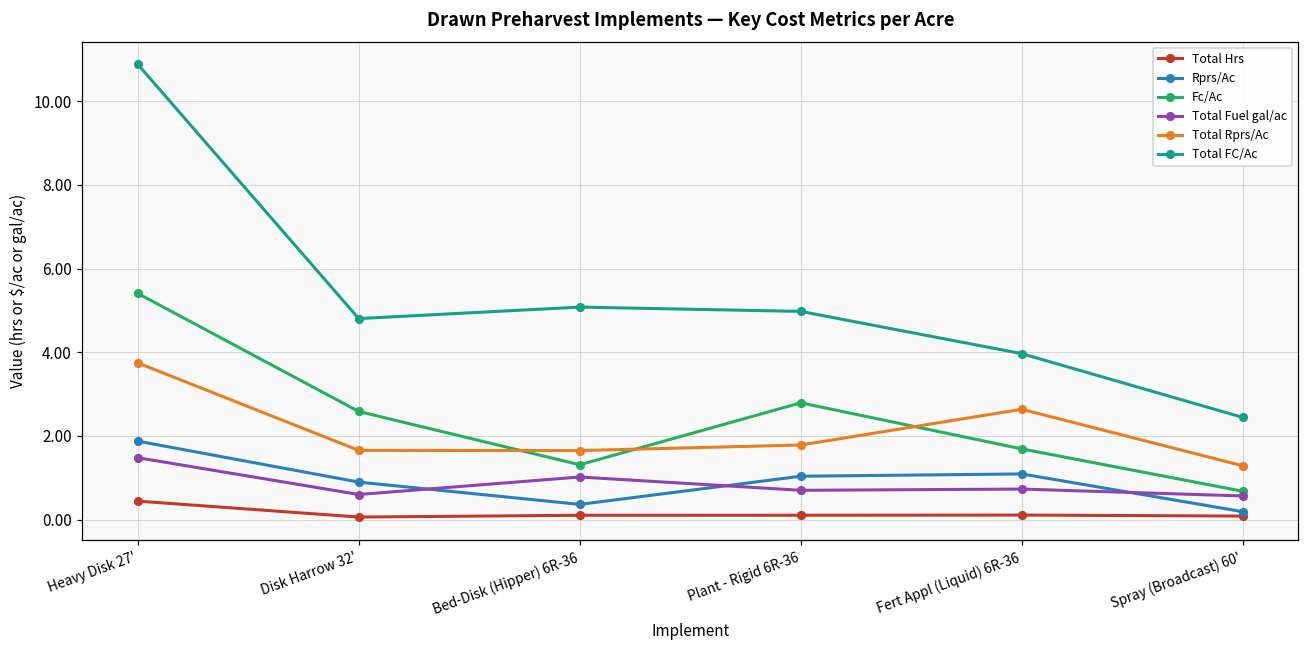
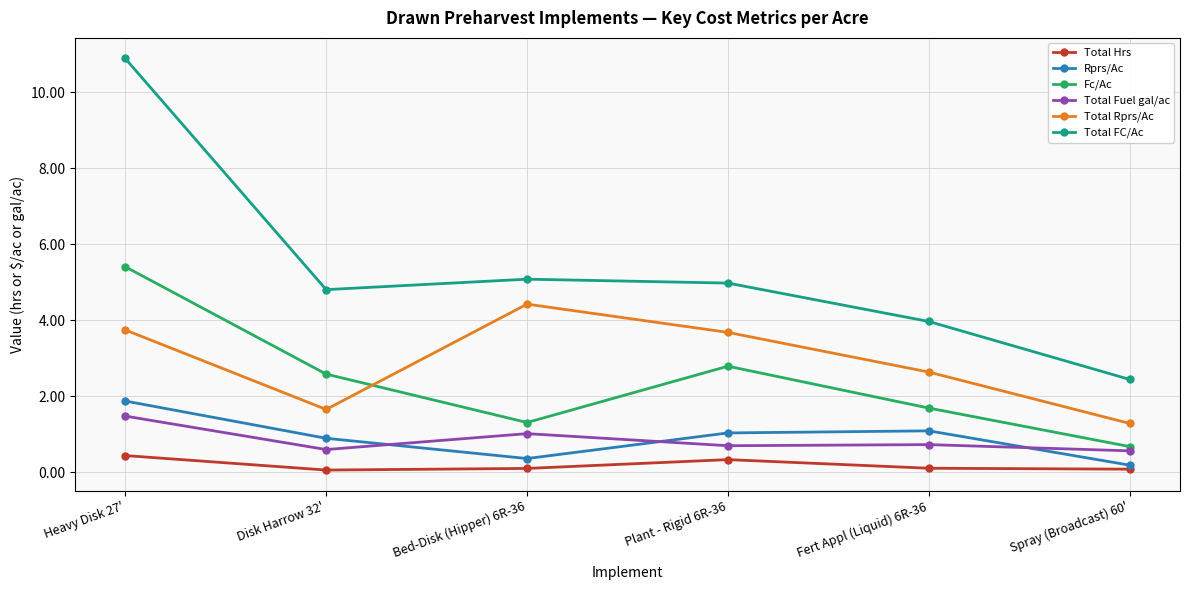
  {
    "Total Hrs": {
      "Heavy Disk 27'": 0.4,
      "Disk Harrow 32'": 0.1,
      "Bed-Disk (Hipper) 6R-36": 0.1,
-     "Plant - Rigid 6R-36": 0.1,
+     "Plant - Rigid 6R-36": 0.3,
      "Fert Appl (Liquid) 6R-36": 0.1,
      "Spray (Broadcast) 60'": 0.1
    },
    "Rprs/Ac": {
      "Heavy Disk 27'": 1.9,
      "Disk Harrow 32'": 0.9,
      "Bed-Disk (Hipper) 6R-36": 0.4,
      "Plant - Rigid 6R-36": 1.0,
      "Fert Appl (Liquid) 6R-36": 1.1,
      "Spray (Broadcast) 60'": 0.2
    },
    "Total Fuel gal/ac": {
      "Heavy Disk 27'": 1.5,
      "Disk Harrow 32'": 0.6,
      "Bed-Disk (Hipper) 6R-36": 1.0,
      "Plant - Rigid 6R-36": 0.7,
      "Fert Appl (Liquid) 6R-36": 0.7,
      "Spray (Broadcast) 60'": 0.6
    },
    "Total Rprs/Ac": {
      "Heavy Disk 27'": 3.7,
      "Disk Harrow 32'": 1.7,
-     "Bed-Disk (Hipper) 6R-36": 1.7,
-     "Plant - Rigid 6R-36": 1.8,
+     "Bed-Disk (Hipper) 6R-36": 4.4,
+     "Plant - Rigid 6R-36": 3.7,
      "Fert Appl (Liquid) 6R-36": 2.6,
      "Spray (Broadcast) 60'": 1.3
    }
  }
